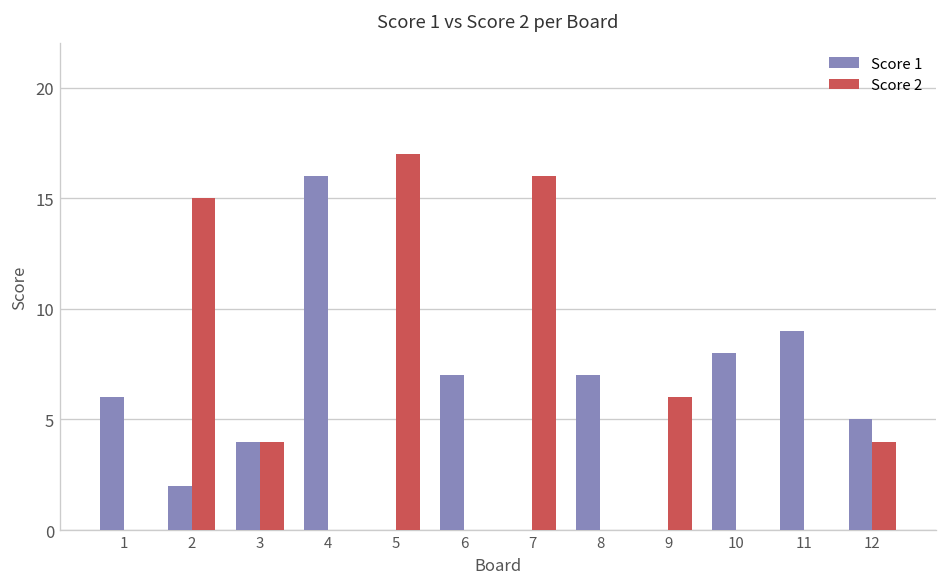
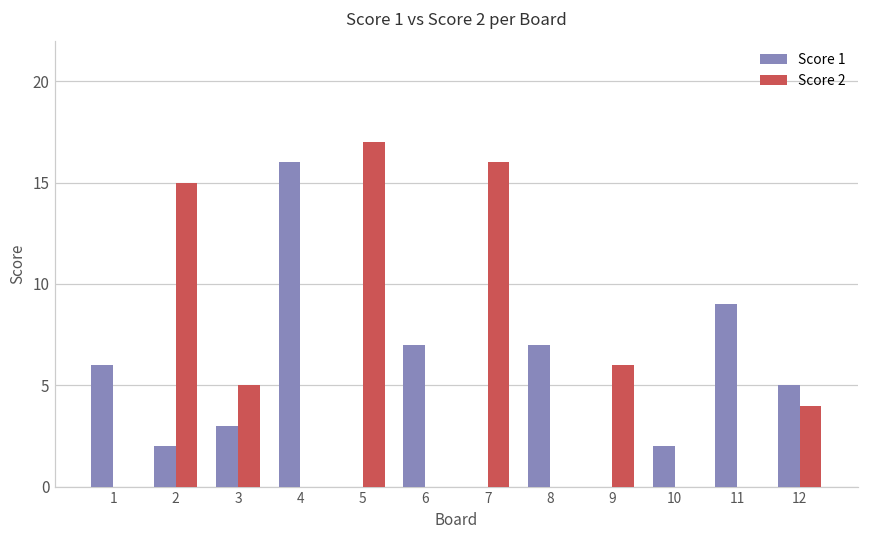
  {
    "Score 1": {
      "1": 6,
      "2": 2,
-     "3": 4,
+     "3": 3,
      "4": 16,
      "5": 0,
      "6": 7,
      "7": 0,
      "8": 7,
      "9": 0,
-     "10": 8,
+     "10": 2,
      "11": 9,
      "12": 5
    },
    "Score 2": {
      "1": 0,
      "2": 15,
-     "3": 4,
+     "3": 5,
      "4": 0,
      "5": 17,
      "6": 0,
      "7": 16,
      "8": 0,
      "9": 6,
      "10": 0,
      "11": 0,
      "12": 4
    }
  }
